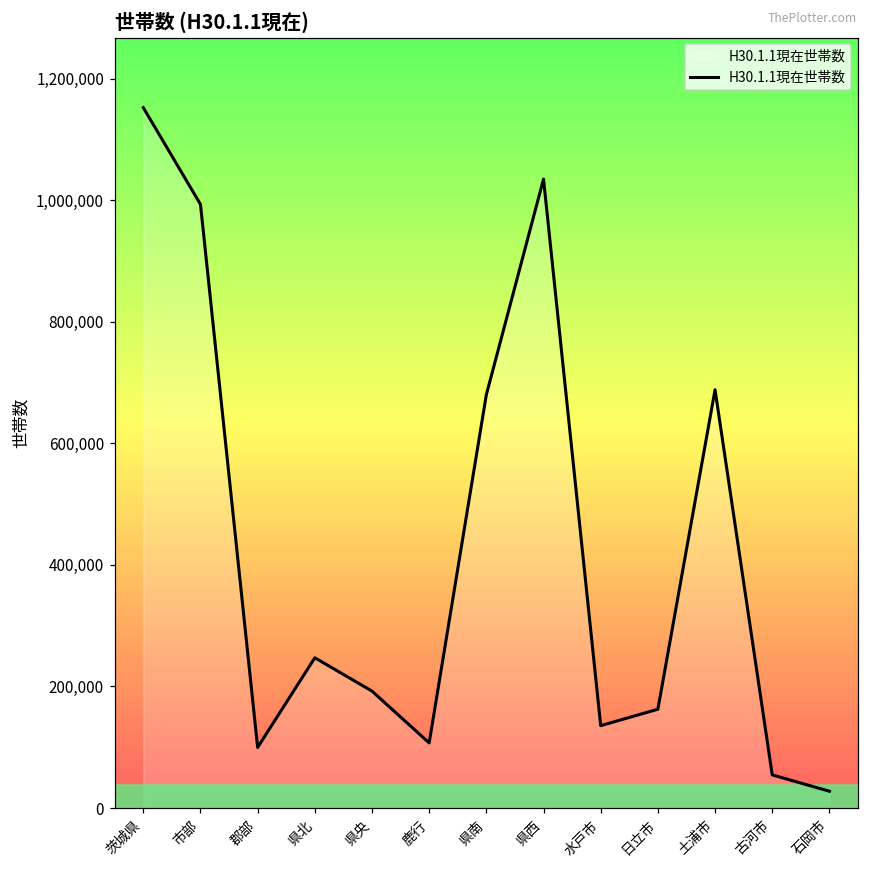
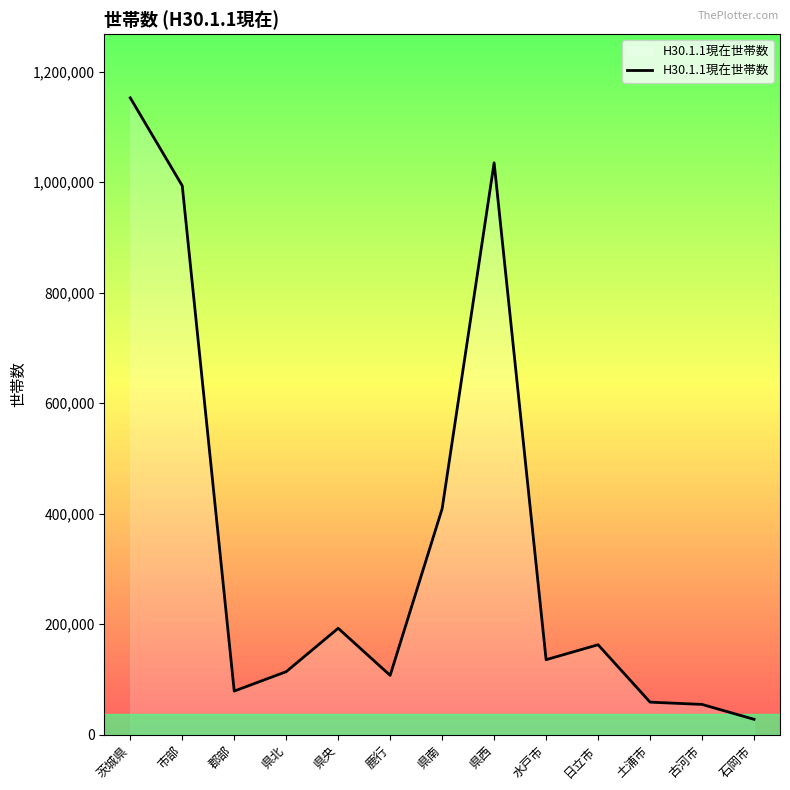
  {
    "茨城県": "1,150,000",
    "市部": "990,000",
-   "郡部": "100,000",
-   "県北": "250,000",
+   "郡部": "80,000",
+   "県北": "110,000",
    "県央": "190,000",
    "鹿行": "110,000",
-   "県南": "680,000",
+   "県南": "410,000",
    "県西": "1,030,000",
    "水戸市": "140,000",
    "日立市": "160,000",
-   "土浦市": "690,000",
+   "土浦市": "60,000",
    "古河市": "50,000"
  }
